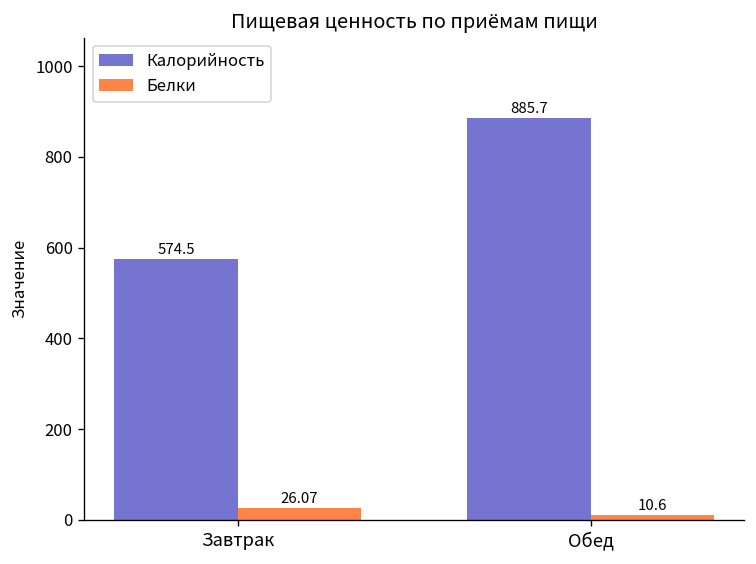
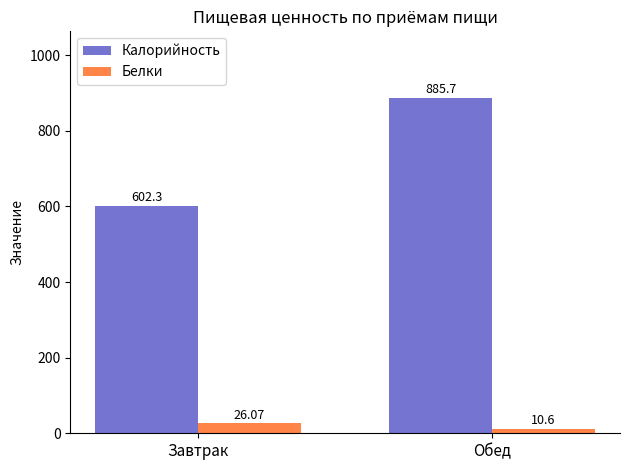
  {
    "Калорийность": {
-     "Завтрак": 574.5,
+     "Завтрак": 602.3,
      "Обед": 885.7
    },
    "Белки": {
      "Завтрак": 26.07,
      "Обед": 10.6
    }
  }
